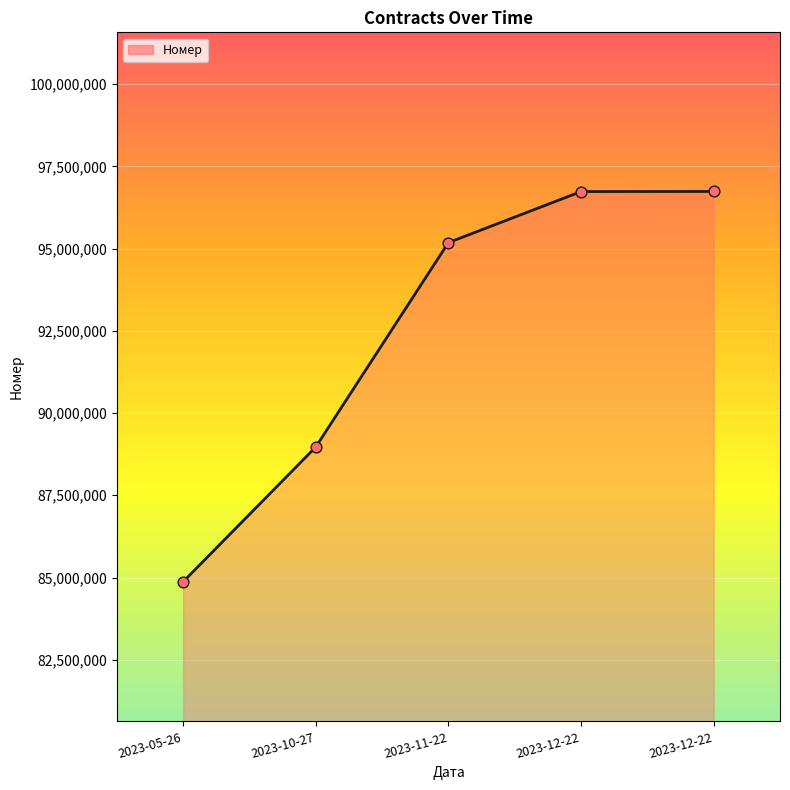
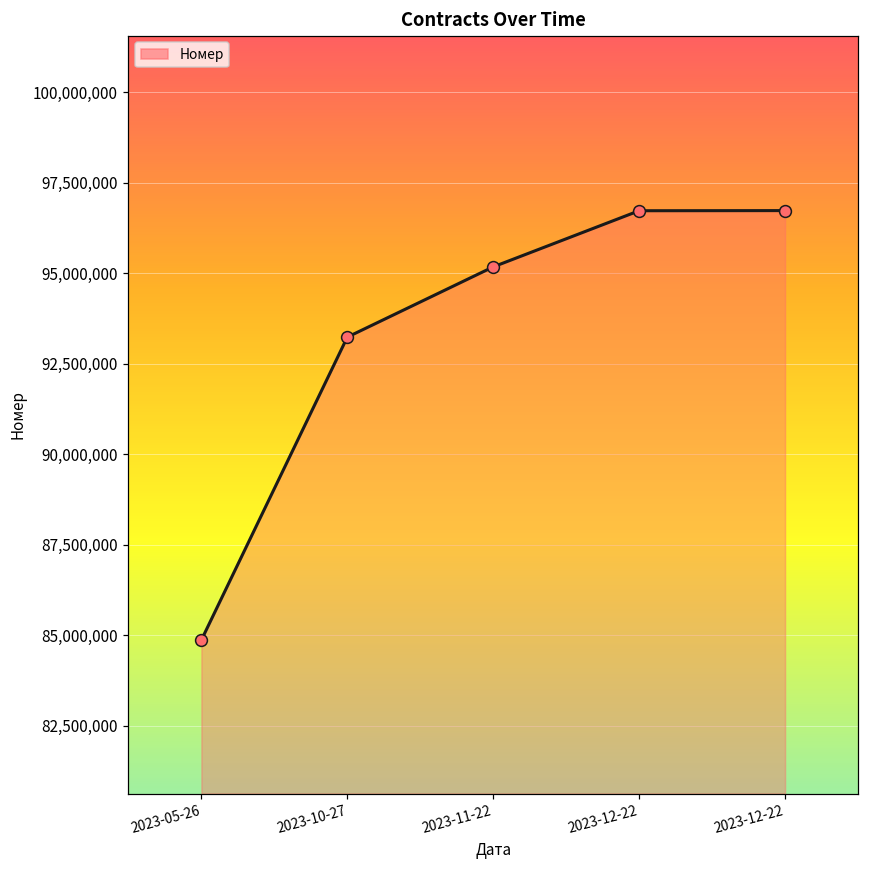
  {
    "2023-05-26": "84,900,000",
-   "2023-10-27": "89,000,000",
+   "2023-10-27": "93,200,000",
    "2023-11-22": "95,200,000"
  }
